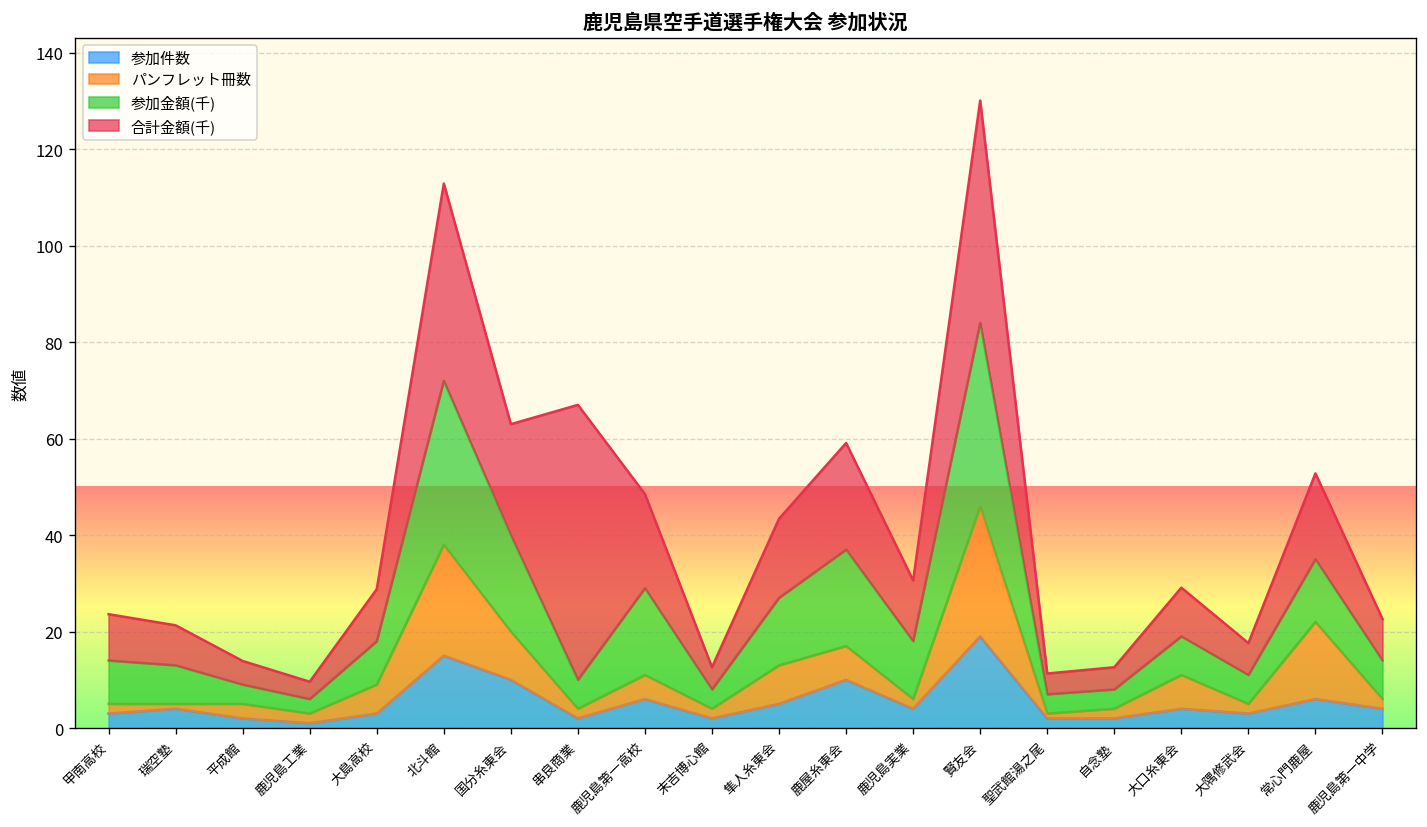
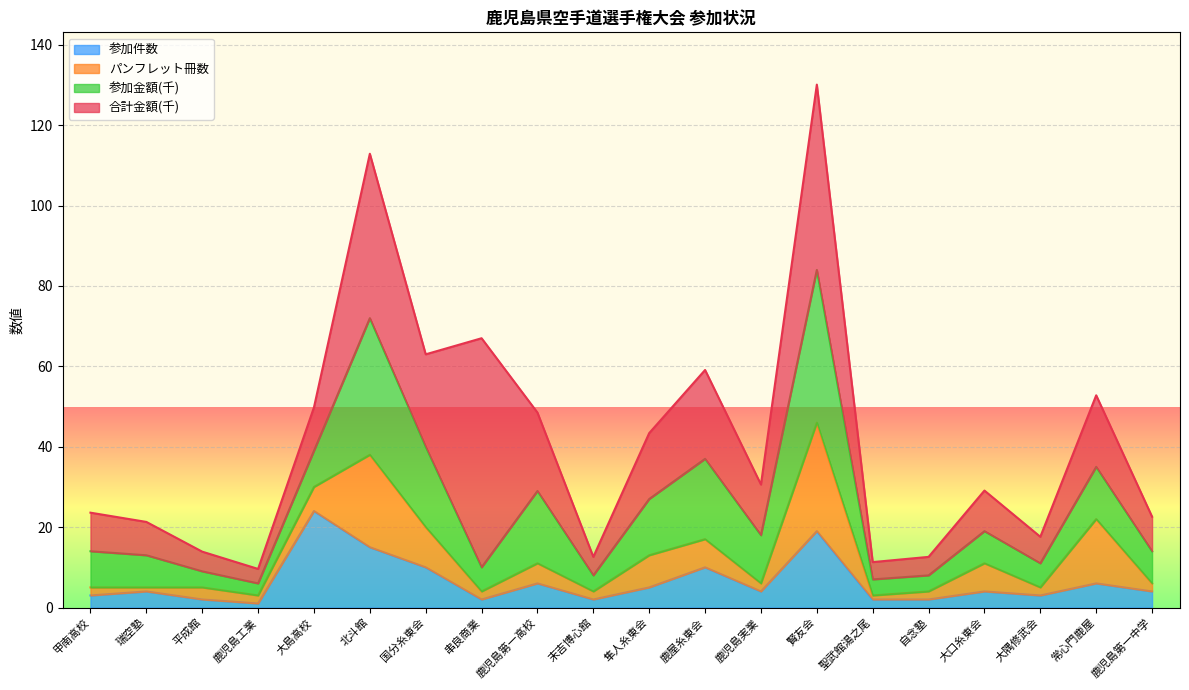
  {
    "参加件数": {
      "甲南高校": 3,
      "瑞空塾": 4,
      "平成館": 2,
      "鹿児島工業": 1,
-     "大島高校": 3,
+     "大島高校": 24,
      "北斗館": 15,
      "国分糸東会": 10,
      "串良商業": 2,
      "鹿児島第一高校": 6,
      "末吉博心館": 2,
      "隼人糸東会": 5,
      "鹿屋糸東会": 10,
      "鹿児島実業": 4,
      "賢友会": 19,
      "聖武館湯之尾": 2,
      "自念塾": 2,
      "大口糸東会": 4,
      "大隅修武会": 3,
      "常心門鹿屋": 6,
      "鹿児島第一中学": 4
    },
    "パンフレット冊数": {
      "甲南高校": 2,
      "瑞空塾": 1,
      "平成館": 3,
      "鹿児島工業": 2,
      "大島高校": 6,
      "北斗館": 23,
      "国分糸東会": 10,
      "串良商業": 2,
      "鹿児島第一高校": 5,
      "末吉博心館": 2,
      "隼人糸東会": 8,
      "鹿屋糸東会": 7,
      "鹿児島実業": 2,
      "賢友会": 27,
      "聖武館湯之尾": 1,
      "自念塾": 2,
      "大口糸東会": 7,
      "大隅修武会": 2,
      "常心門鹿屋": 16,
      "鹿児島第一中学": 2
    },
    "参加金額(千)": {
      "甲南高校": 9,
      "瑞空塾": 8,
      "平成館": 4,
      "鹿児島工業": 3,
      "大島高校": 9,
      "北斗館": 34,
      "国分糸東会": 20,
      "串良商業": 6,
      "鹿児島第一高校": 18,
      "末吉博心館": 4,
      "隼人糸東会": 14,
      "鹿屋糸東会": 20,
      "鹿児島実業": 12,
      "賢友会": 38,
      "聖武館湯之尾": 4,
      "自念塾": 4,
      "大口糸東会": 8,
      "大隅修武会": 6,
      "常心門鹿屋": 13,
      "鹿児島第一中学": 8
    },
    "合計金額(千)": {
      "甲南高校": 10,
      "瑞空塾": 8,
      "平成館": 5,
      "鹿児島工業": 4,
      "大島高校": 11,
      "北斗館": 41,
      "国分糸東会": 23,
      "串良商業": 57,
      "鹿児島第一高校": 20,
      "末吉博心館": 5,
      "隼人糸東会": 16,
      "鹿屋糸東会": 22,
      "鹿児島実業": 13,
      "賢友会": 46,
      "聖武館湯之尾": 4,
      "自念塾": 5,
      "大口糸東会": 10,
      "大隅修武会": 7,
      "常心門鹿屋": 18,
      "鹿児島第一中学": 9
    }
  }
